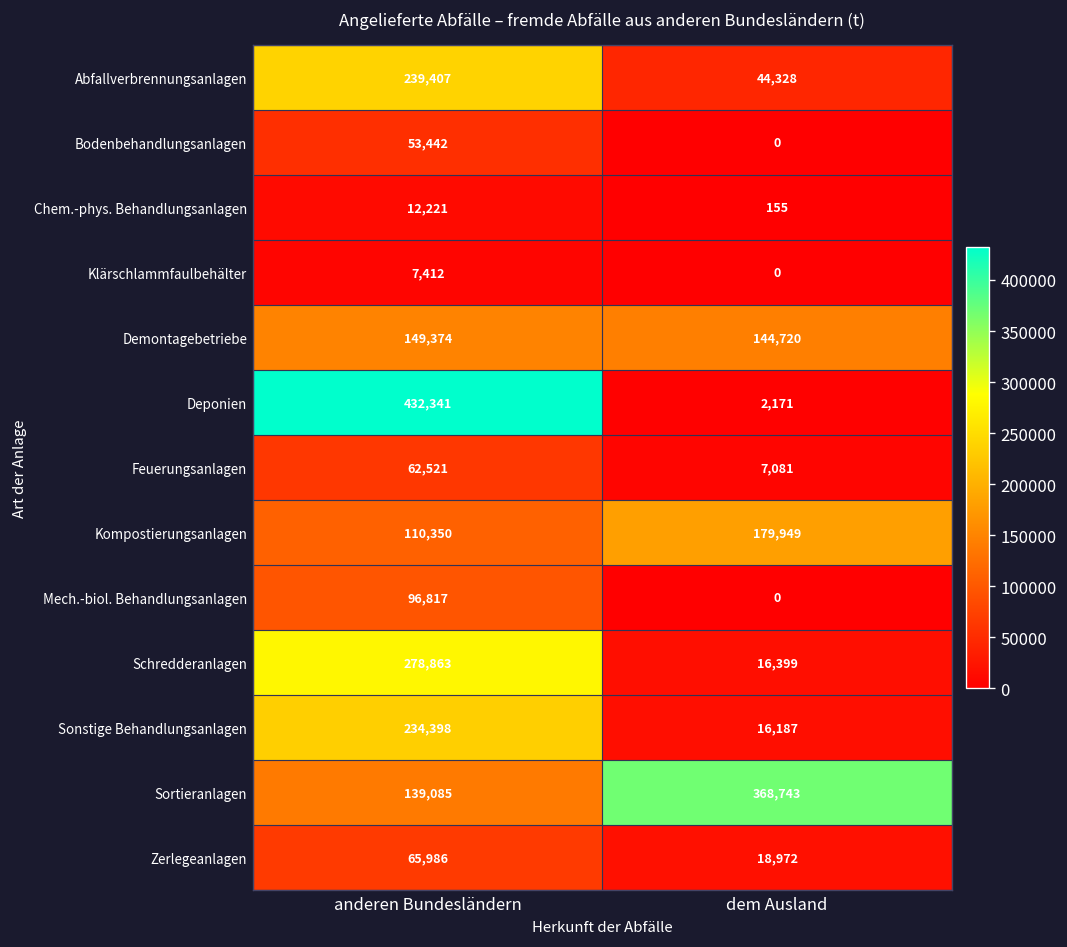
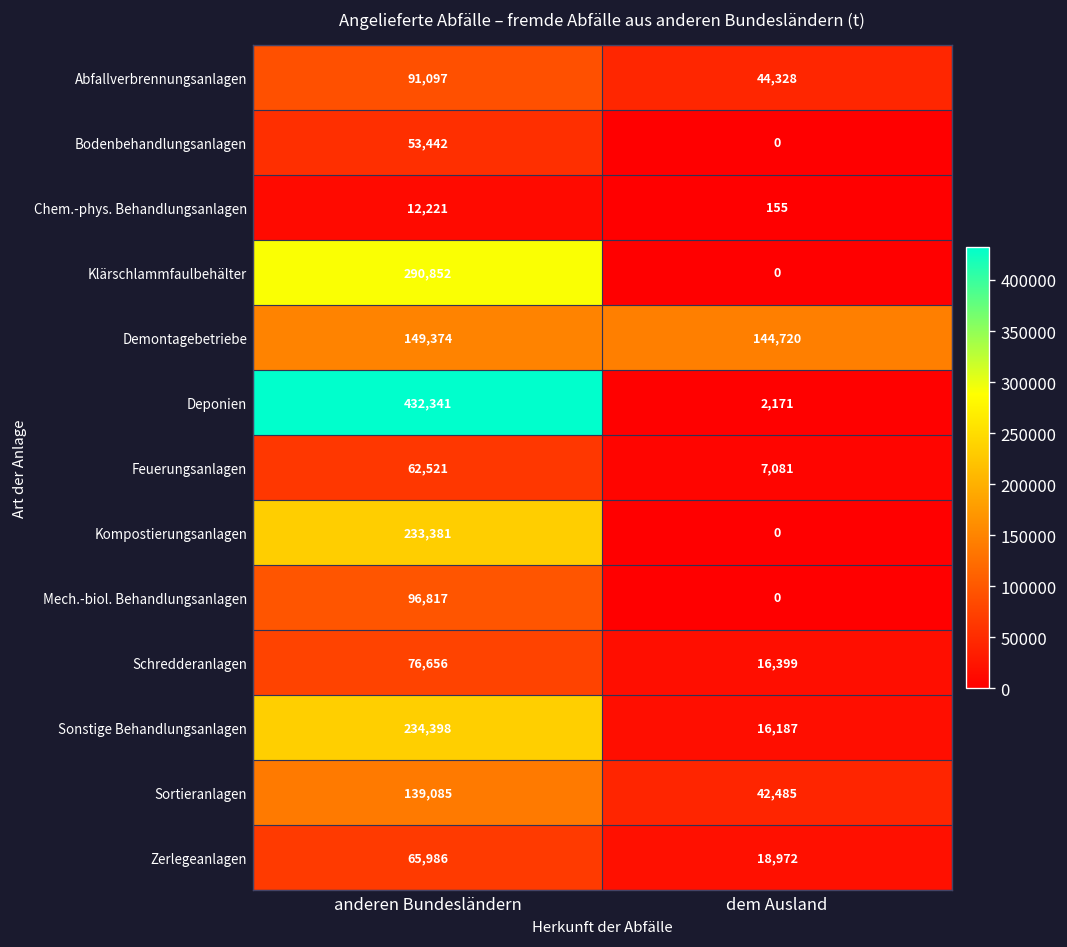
  {
    "Abfallverbrennungsanlagen": {
-     "anderen Bundesländern": "239,407",
+     "anderen Bundesländern": "91,097",
      "dem Ausland": "44,328"
    },
    "Bodenbehandlungsanlagen": {
      "anderen Bundesländern": "53,442",
      "dem Ausland": "0"
    },
    "Chem.-phys. Behandlungsanlagen": {
      "anderen Bundesländern": "12,221",
      "dem Ausland": "155"
    },
    "Klärschlammfaulbehälter": {
-     "anderen Bundesländern": "7,412",
+     "anderen Bundesländern": "290,852",
      "dem Ausland": "0"
    },
    "Demontagebetriebe": {
      "anderen Bundesländern": "149,374",
      "dem Ausland": "144,720"
    },
    "Deponien": {
      "anderen Bundesländern": "432,341",
      "dem Ausland": "2,171"
    },
    "Feuerungsanlagen": {
      "anderen Bundesländern": "62,521",
      "dem Ausland": "7,081"
    },
    "Kompostierungsanlagen": {
-     "anderen Bundesländern": "110,350",
-     "dem Ausland": "179,949"
+     "anderen Bundesländern": "233,381",
+     "dem Ausland": "0"
    },
    "Mech.-biol. Behandlungsanlagen": {
      "anderen Bundesländern": "96,817",
      "dem Ausland": "0"
    },
    "Schredderanlagen": {
-     "anderen Bundesländern": "278,863",
+     "anderen Bundesländern": "76,656",
      "dem Ausland": "16,399"
    },
    "Sonstige Behandlungsanlagen": {
      "anderen Bundesländern": "234,398",
      "dem Ausland": "16,187"
    },
    "Sortieranlagen": {
      "anderen Bundesländern": "139,085",
-     "dem Ausland": "368,743"
+     "dem Ausland": "42,485"
    },
    "Zerlegeanlagen": {
      "anderen Bundesländern": "65,986",
      "dem Ausland": "18,972"
    }
  }
